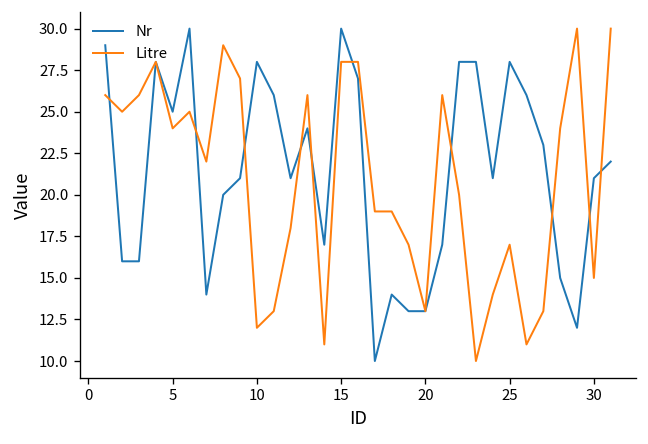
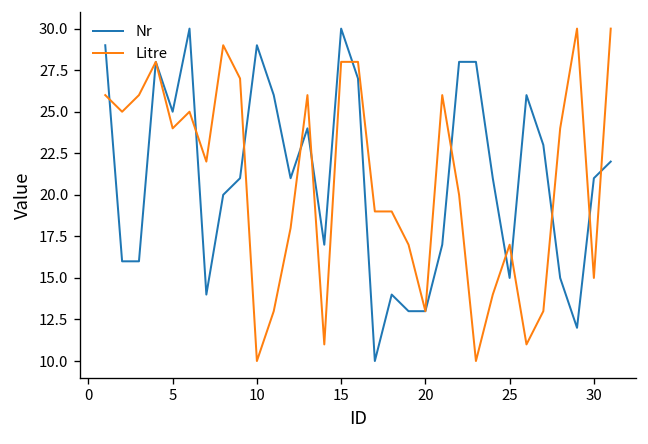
  {
    "Nr": {
      "5": 25,
-     "10": 28,
+     "10": 29,
      "15": 30,
-     "25": 28,
+     "25": 15,
      "30": 21
    },
    "Litre": {
      "5": 24,
-     "10": 12,
+     "10": 10,
      "15": 28,
      "25": 17,
      "30": 15
    }
  }
